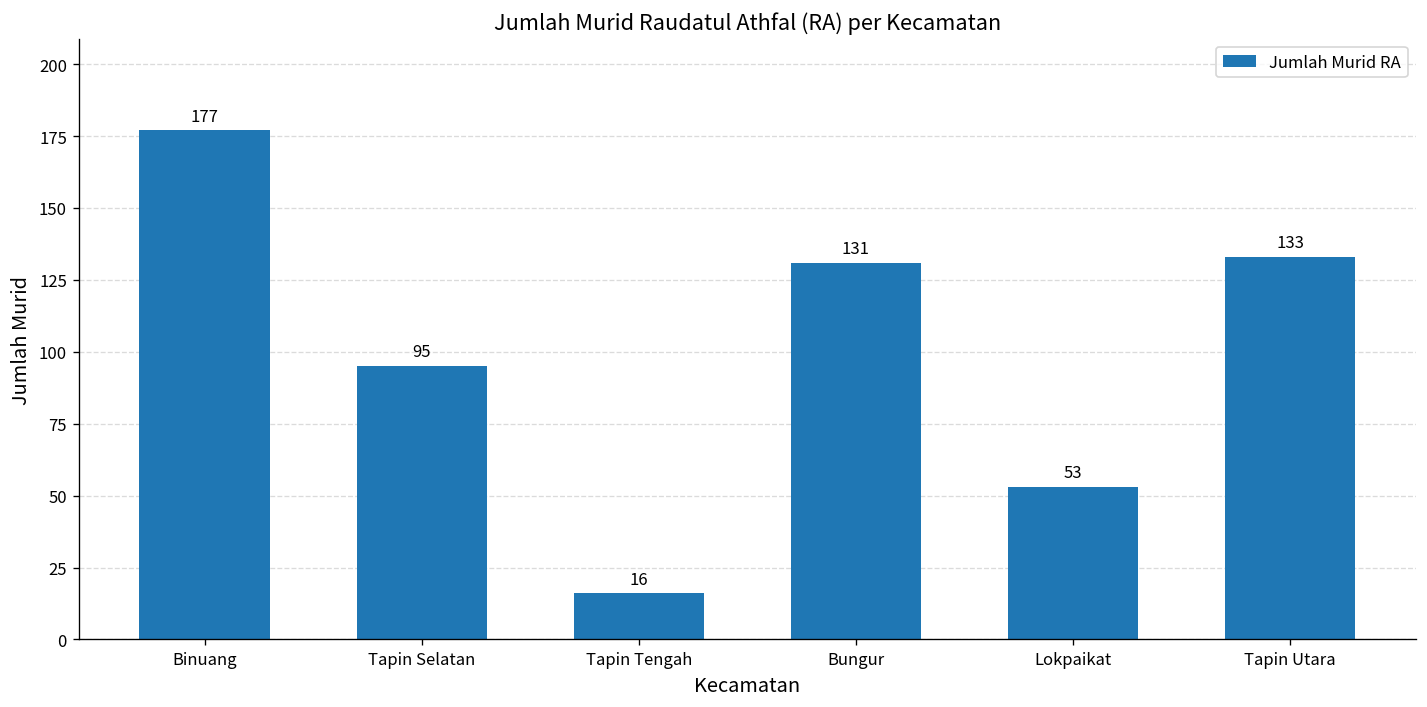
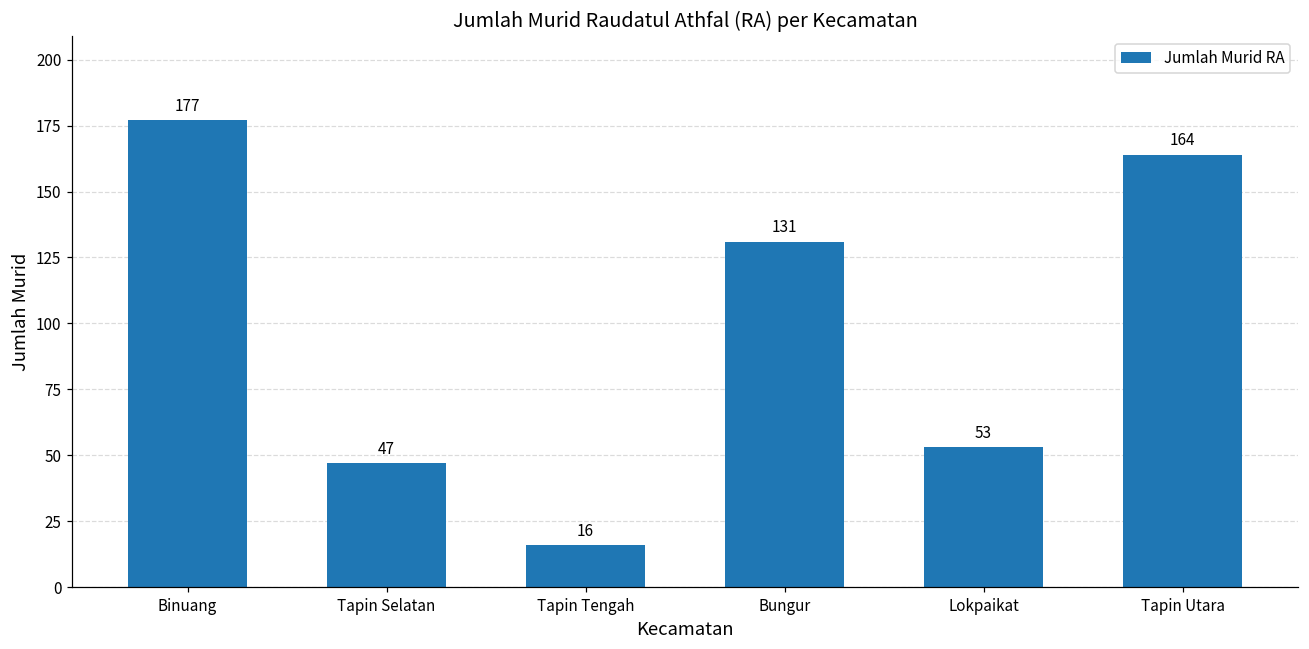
  {
    "Binuang": 177,
-   "Tapin Selatan": 95,
+   "Tapin Selatan": 47,
    "Tapin Tengah": 16,
    "Bungur": 131,
    "Lokpaikat": 53,
-   "Tapin Utara": 133
+   "Tapin Utara": 164
  }
